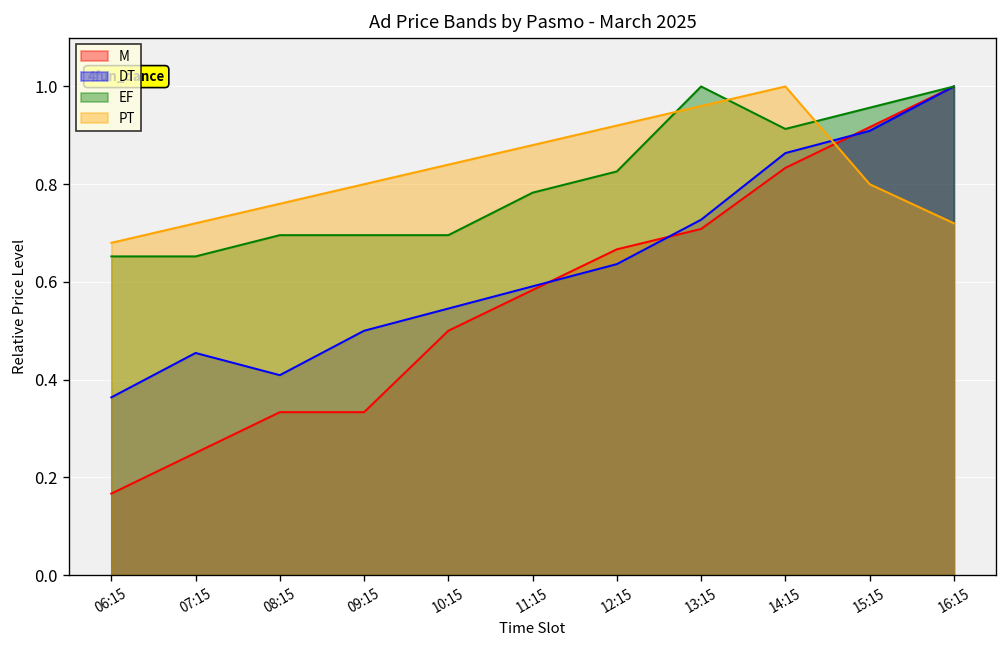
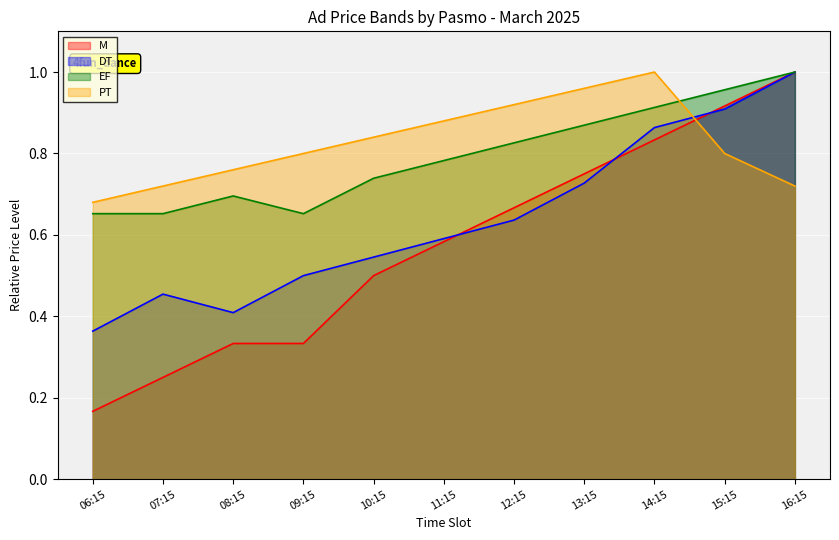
  {
    "M": {
      "06:15": 0.17,
      "07:15": 0.25,
      "08:15": 0.33,
      "09:15": 0.33,
      "10:15": 0.50,
      "11:15": 0.58,
      "12:15": 0.67,
-     "13:15": 0.71,
+     "13:15": 0.75,
      "14:15": 0.83,
      "15:15": 0.92
    },
    "DT": {
      "06:15": 0.36,
      "07:15": 0.45,
      "08:15": 0.41,
      "09:15": 0.50,
      "10:15": 0.55,
      "11:15": 0.59,
      "12:15": 0.64,
      "13:15": 0.73,
      "14:15": 0.86,
      "15:15": 0.91
    },
    "EF": {
      "06:15": 0.65,
      "07:15": 0.65,
      "08:15": 0.70,
-     "09:15": 0.70,
-     "10:15": 0.70,
+     "09:15": 0.65,
+     "10:15": 0.74,
      "11:15": 0.78,
      "12:15": 0.83,
-     "13:15": 1.00,
+     "13:15": 0.87,
      "14:15": 0.91,
      "15:15": 0.96
    },
    "PT": {
      "06:15": 0.68,
      "07:15": 0.72,
      "08:15": 0.76,
      "09:15": 0.80,
      "10:15": 0.84,
      "11:15": 0.88,
      "12:15": 0.92,
      "13:15": 0.96,
      "14:15": 1.00,
      "15:15": 0.80,
      "16:15": 0.72
    }
  }
